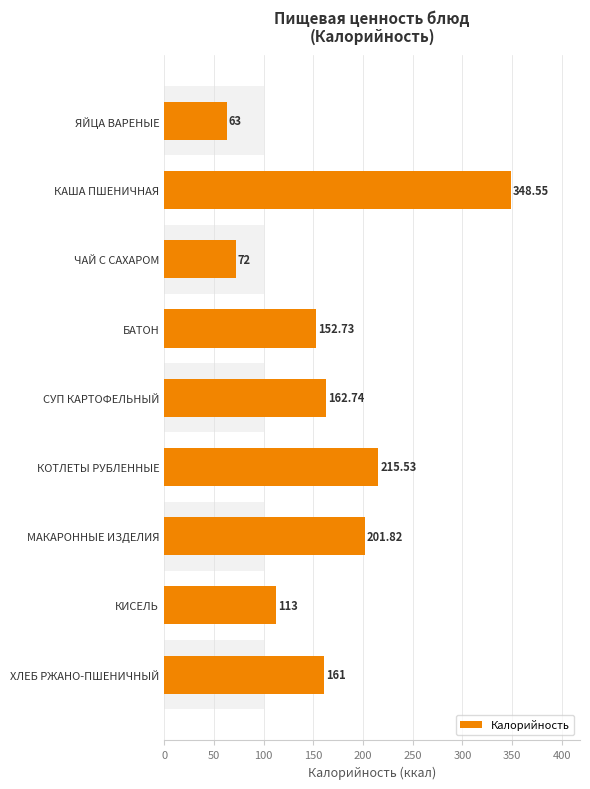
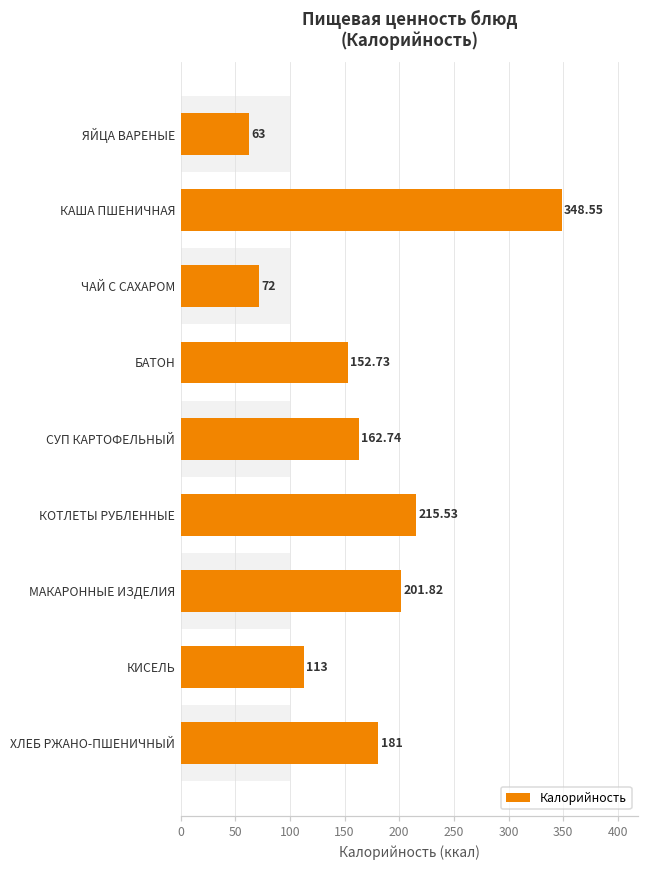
  {
    "Калорийность": {
      "КАША ПШЕНИЧНАЯ": 348.55,
      "БАТОН": 152.73,
      "СУП КАРТОФЕЛЬНЫЙ": 162.74,
      "КОТЛЕТЫ РУБЛЕННЫЕ": 215.53,
      "МАКАРОННЫЕ ИЗДЕЛИЯ": 201.82,
      "КИСЕЛЬ": 113,
-     "ХЛЕБ РЖАНО-ПШЕНИЧНЫЙ": 161
+     "ХЛЕБ РЖАНО-ПШЕНИЧНЫЙ": 181
    }
  }
